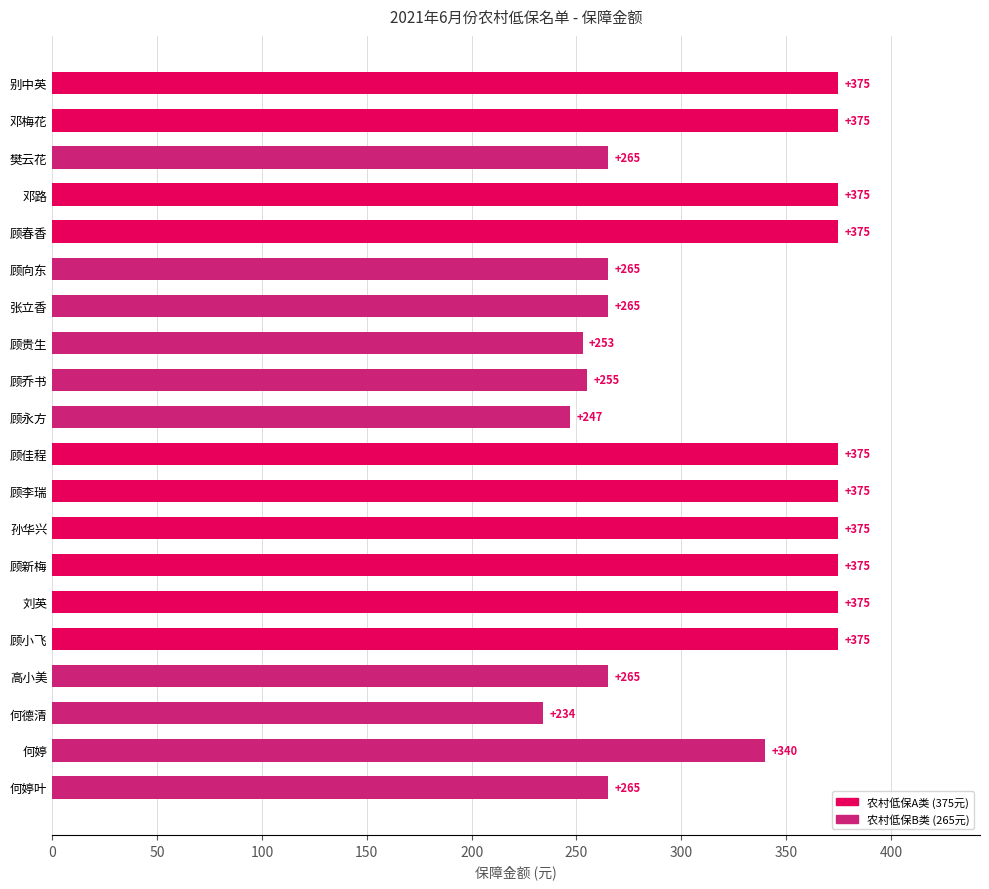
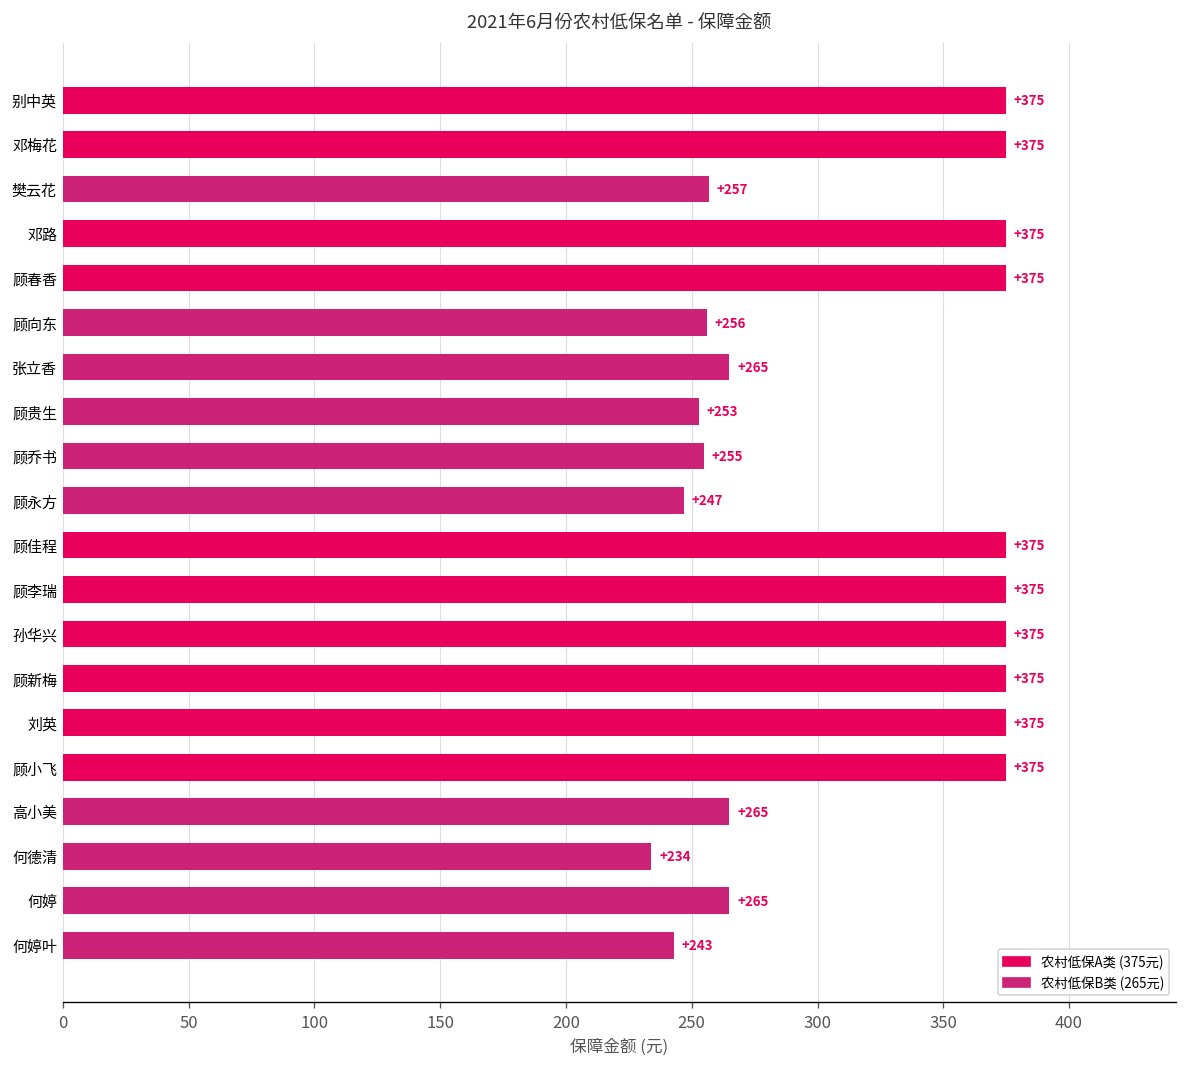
  {
    "别中英": "+375",
    "邓梅花": "+375",
-   "樊云花": "+265",
+   "樊云花": "+257",
    "邓路": "+375",
    "顾春香": "+375",
-   "顾向东": "+265",
+   "顾向东": "+256",
    "张立香": "+265",
    "顾贵生": "+253",
    "顾乔书": "+255",
    "顾永方": "+247",
    "顾佳程": "+375",
    "顾李瑞": "+375",
    "孙华兴": "+375",
    "顾新梅": "+375",
    "刘英": "+375",
    "顾小飞": "+375",
    "高小美": "+265",
    "何德清": "+234",
-   "何婷": "+340",
-   "何婷叶": "+265"
+   "何婷": "+265",
+   "何婷叶": "+243"
  }
